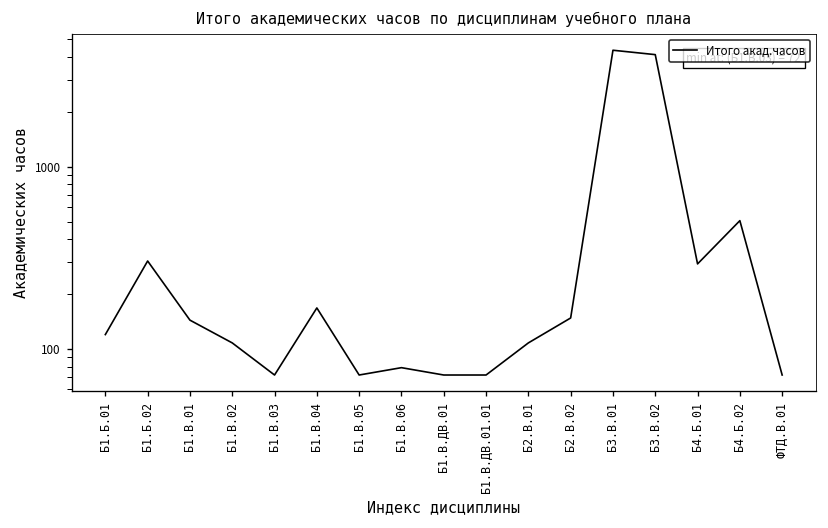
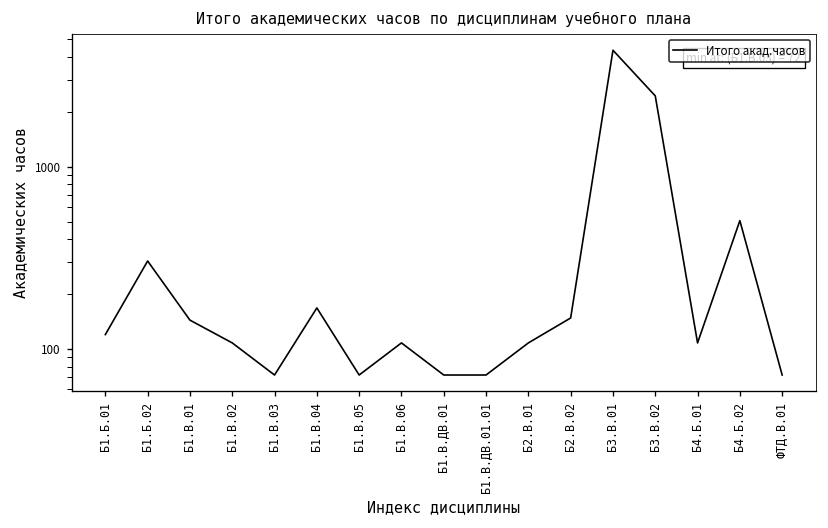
  {
    "Б1.Б.01": 120,
    "Б1.Б.02": 300,
    "Б1.В.01": 140,
    "Б1.В.02": 110,
    "Б1.В.03": 70,
    "Б1.В.04": 170,
    "Б1.В.05": 70,
-   "Б1.В.06": 80,
+   "Б1.В.06": 110,
    "Б1.В.ДВ.01": 70,
    "Б1.В.ДВ.01.01": 70,
    "Б2.В.01": 110,
    "Б2.В.02": 150,
    "Б3.В.01": 4400,
-   "Б3.В.02": 4100,
-   "Б4.Б.01": 290,
+   "Б3.В.02": 2400,
+   "Б4.Б.01": 110,
    "Б4.Б.02": 510,
    "ФТД.В.01": 70
  }
